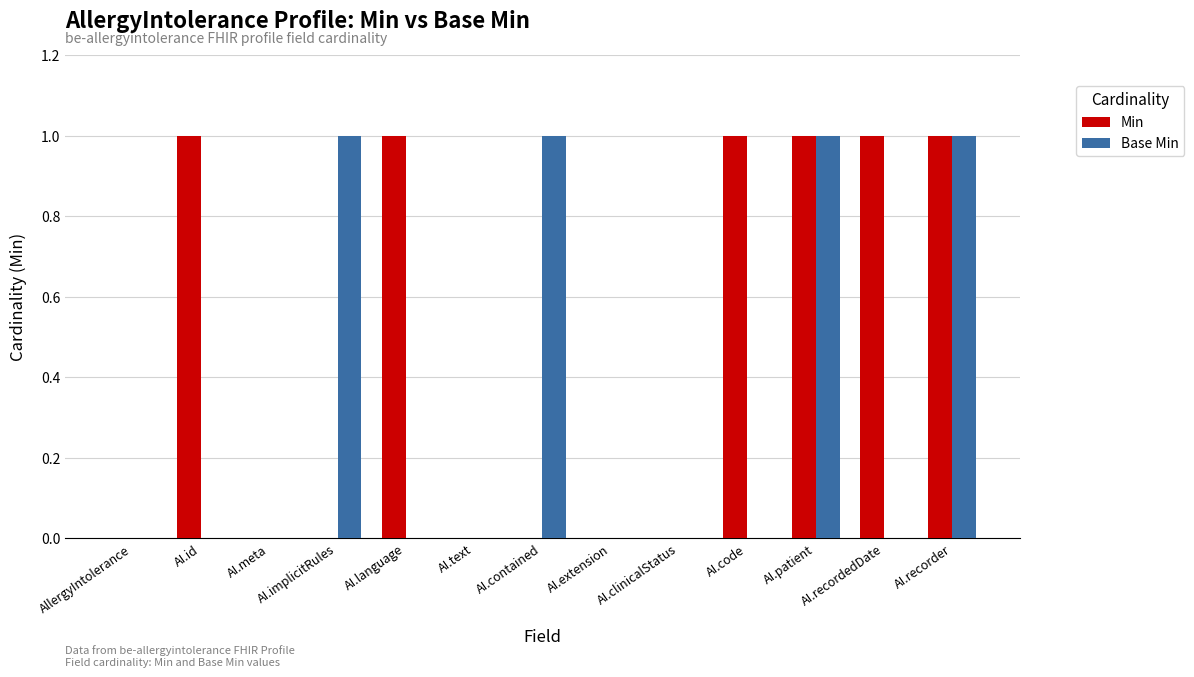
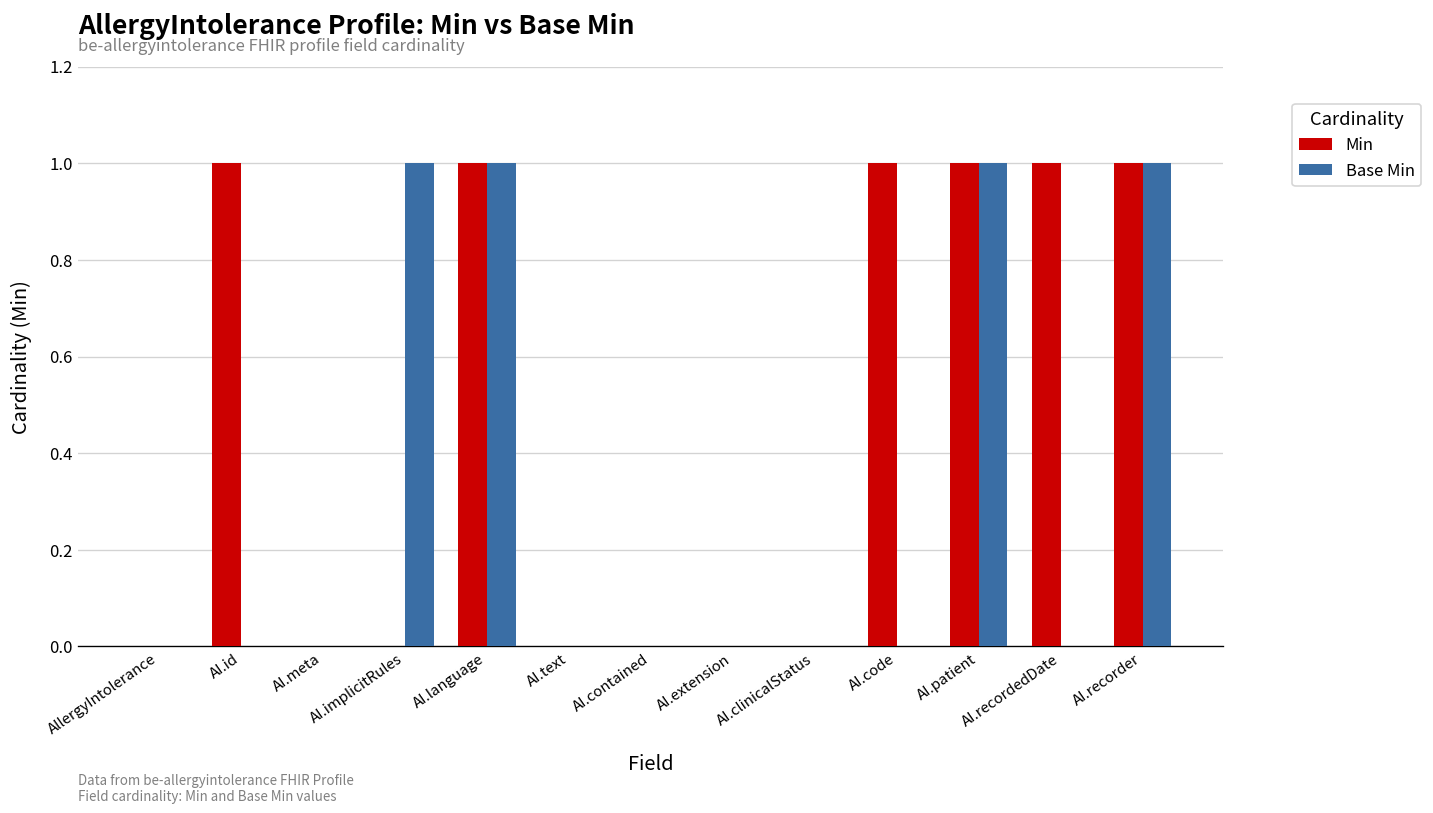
  {
    "Min": {
      "AllergyIntolerance": 0,
      "AI.id": 1,
      "AI.meta": 0,
      "AI.implicitRules": 0,
      "AI.language": 1,
      "AI.text": 0,
      "AI.contained": 0,
      "AI.extension": 0,
      "AI.clinicalStatus": 0,
      "AI.code": 1,
      "AI.patient": 1,
      "AI.recordedDate": 1,
      "AI.recorder": 1
    },
    "Base Min": {
      "AllergyIntolerance": 0,
      "AI.id": 0,
      "AI.meta": 0,
      "AI.implicitRules": 1,
-     "AI.language": 0,
+     "AI.language": 1,
      "AI.text": 0,
-     "AI.contained": 1,
+     "AI.contained": 0,
      "AI.extension": 0,
      "AI.clinicalStatus": 0,
      "AI.code": 0,
      "AI.patient": 1,
      "AI.recordedDate": 0,
      "AI.recorder": 1
    }
  }
